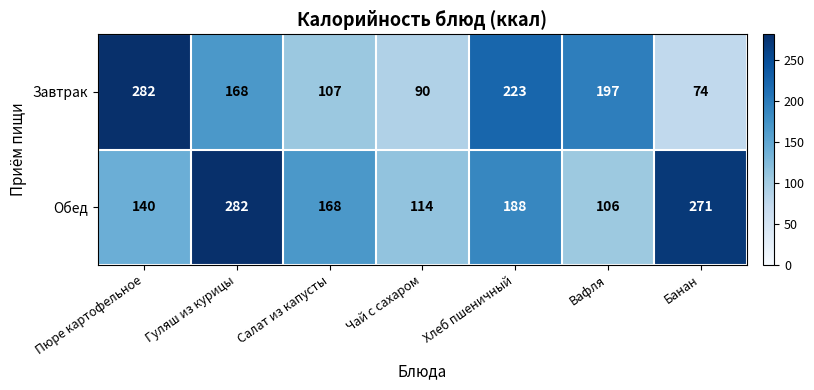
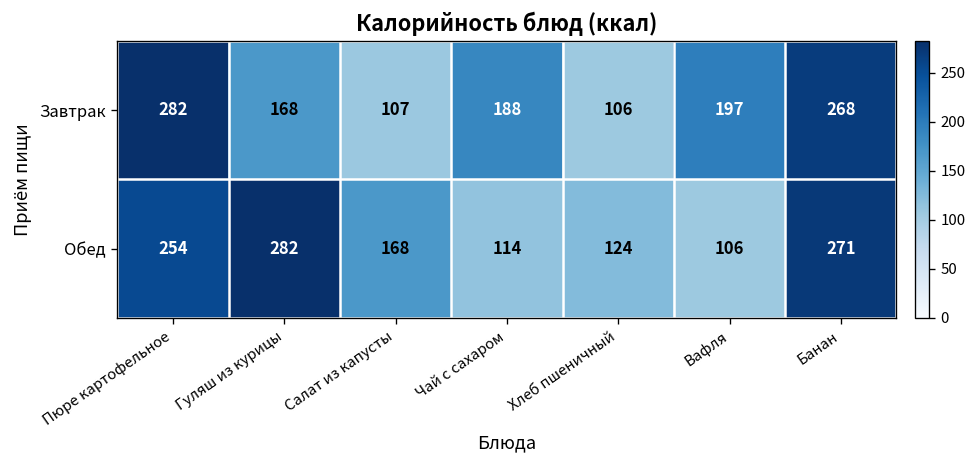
  {
    "Завтрак": {
      "Пюре картофельное": 282,
      "Гуляш из курицы": 168,
      "Салат из капусты": 107,
-     "Чай с сахаром": 90,
-     "Хлеб пшеничный": 223,
+     "Чай с сахаром": 188,
+     "Хлеб пшеничный": 106,
      "Вафля": 197,
-     "Банан": 74
+     "Банан": 268
    },
    "Обед": {
-     "Пюре картофельное": 140,
+     "Пюре картофельное": 254,
      "Гуляш из курицы": 282,
      "Салат из капусты": 168,
      "Чай с сахаром": 114,
-     "Хлеб пшеничный": 188,
+     "Хлеб пшеничный": 124,
      "Вафля": 106,
      "Банан": 271
    }
  }
